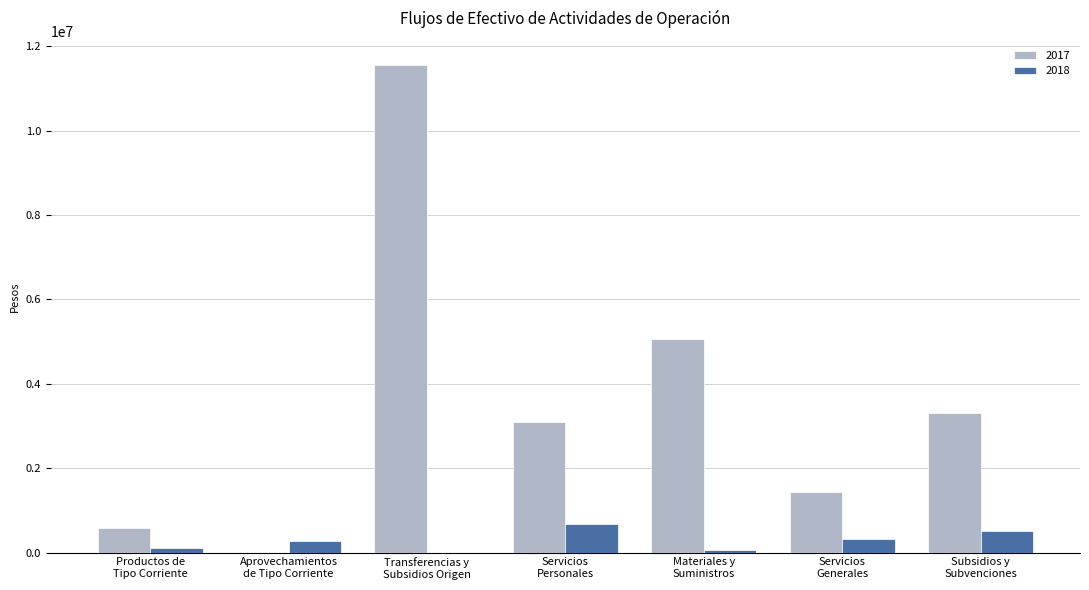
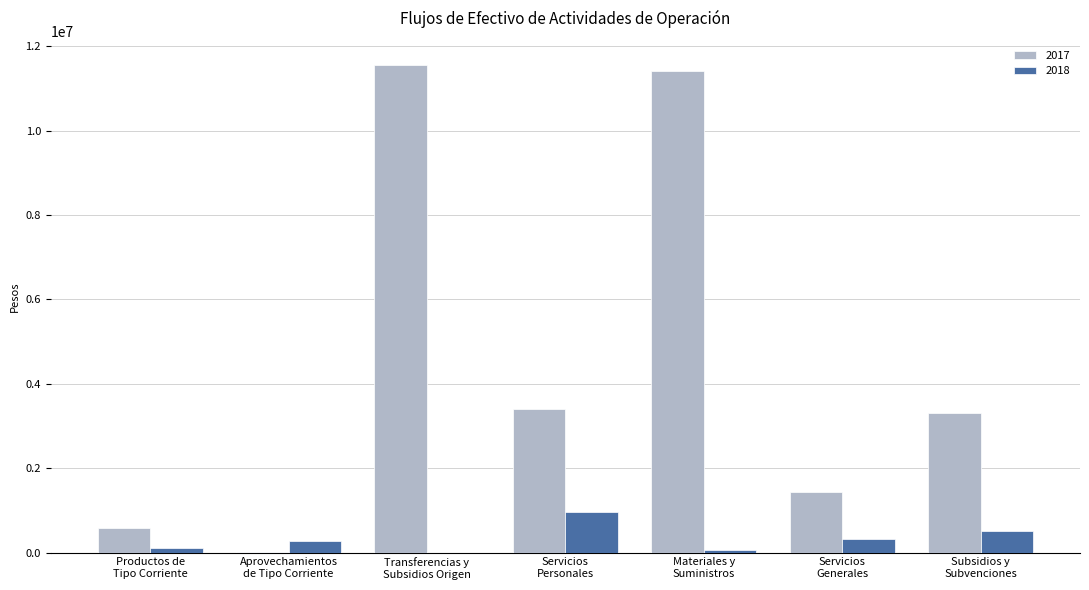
  {
    "2017": {
      "Productos de Tipo Corriente": 600000,
      "Transferencias y Subsidios Origen": 11600000,
-     "Servicios Personales": 3100000,
-     "Materiales y Suministros": 5100000,
+     "Servicios Personales": 3400000,
+     "Materiales y Suministros": 11400000,
      "Servicios Generales": 1400000,
      "Subsidios y Subvenciones": 3300000
    },
    "2018": {
      "Productos de Tipo Corriente": 100000,
      "Aprovechamientos de Tipo Corriente": 300000,
      "Transferencias y Subsidios Origen": 0,
-     "Servicios Personales": 700000,
+     "Servicios Personales": 1000000,
      "Materiales y Suministros": 100000,
      "Servicios Generales": 300000,
      "Subsidios y Subvenciones": 500000
    }
  }
